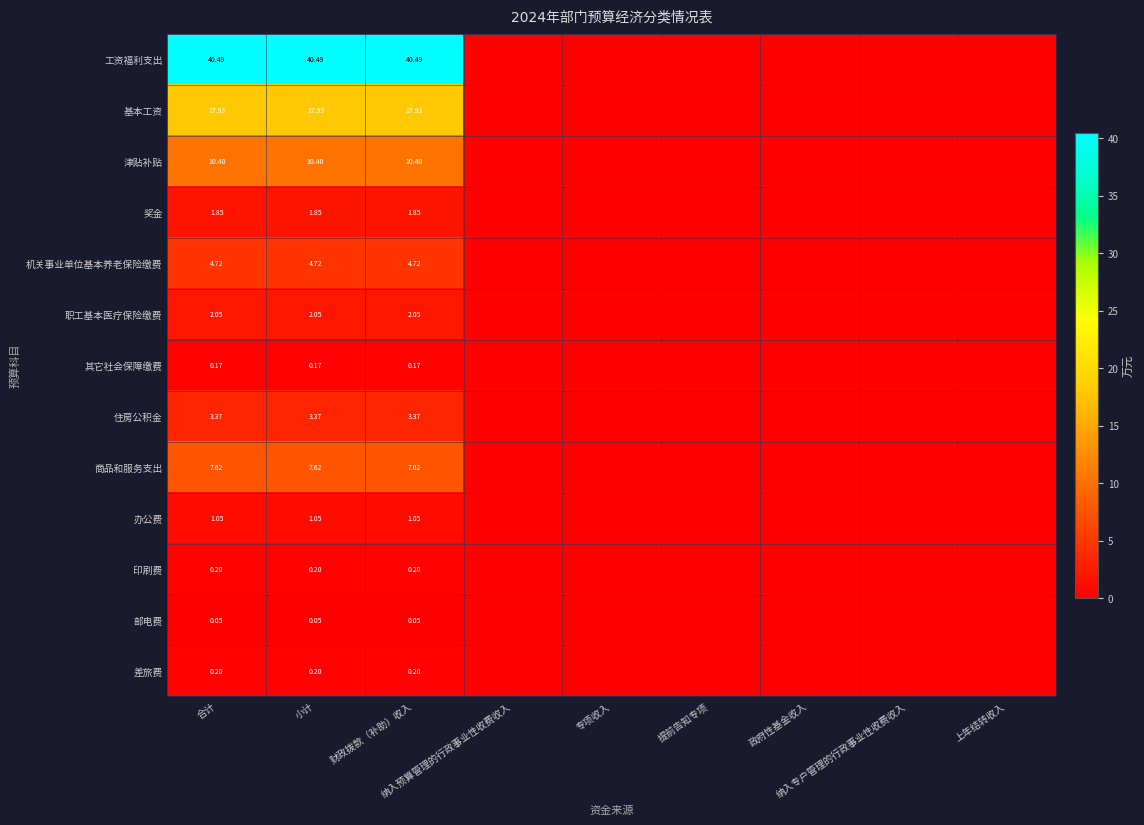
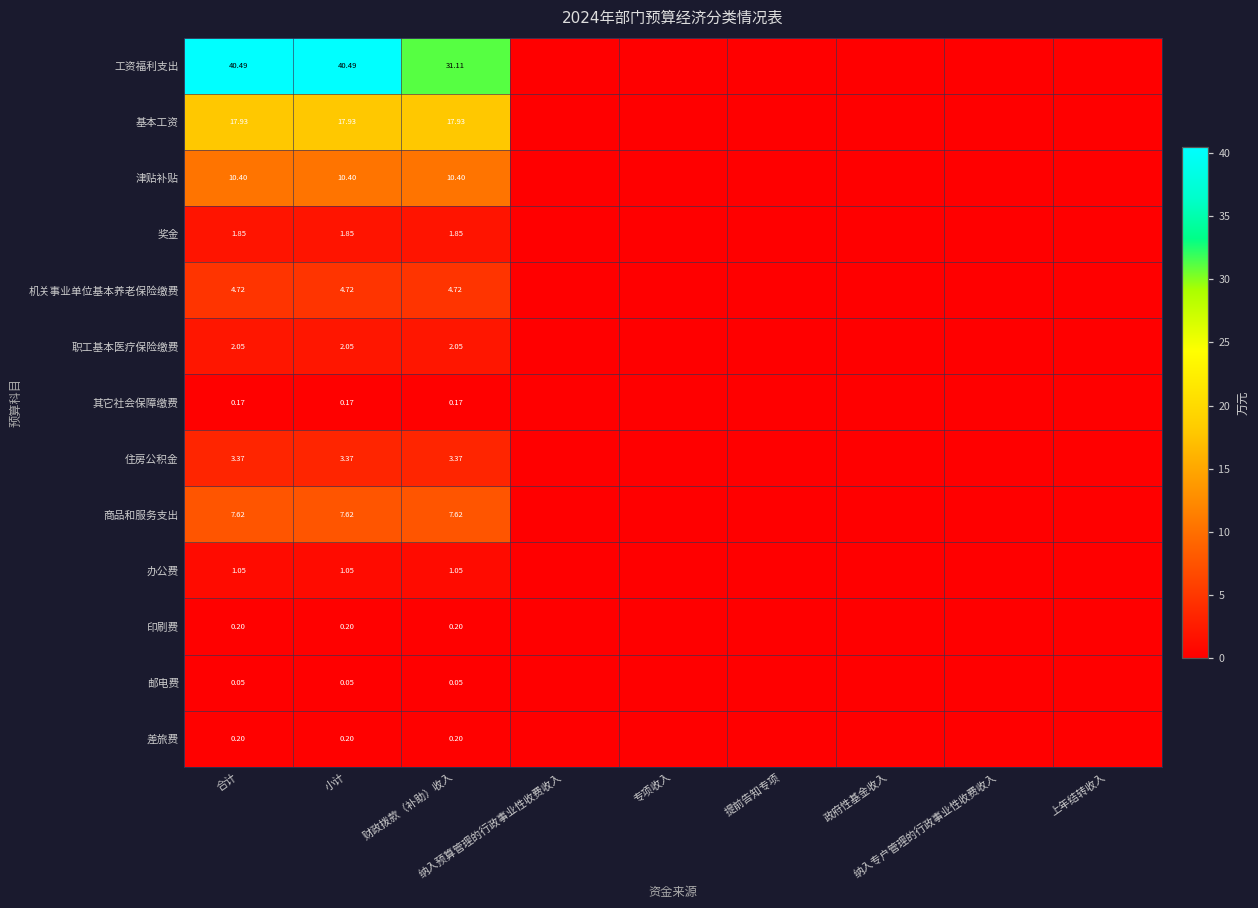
  {
    "工资福利支出": {
      "合计": 40.49,
      "小计": 40.49,
-     "财政拨款（补助）收入": 40.49
+     "财政拨款（补助）收入": 31.11
    },
    "基本工资": {
      "合计": 17.93,
      "小计": 17.93,
      "财政拨款（补助）收入": 17.93
    },
    "津贴补贴": {
      "合计": 10.40,
      "小计": 10.40,
      "财政拨款（补助）收入": 10.40
    },
    "奖金": {
      "合计": 1.85,
      "小计": 1.85,
      "财政拨款（补助）收入": 1.85
    },
    "机关事业单位基本养老保险缴费": {
      "合计": 4.72,
      "小计": 4.72,
      "财政拨款（补助）收入": 4.72
    },
    "职工基本医疗保险缴费": {
      "合计": 2.05,
      "小计": 2.05,
      "财政拨款（补助）收入": 2.05
    },
    "其它社会保障缴费": {
      "合计": 0.17,
      "小计": 0.17,
      "财政拨款（补助）收入": 0.17
    },
    "住房公积金": {
      "合计": 3.37,
      "小计": 3.37,
      "财政拨款（补助）收入": 3.37
    },
    "商品和服务支出": {
      "合计": 7.62,
      "小计": 7.62,
      "财政拨款（补助）收入": 7.62
    },
    "办公费": {
      "合计": 1.05,
      "小计": 1.05,
      "财政拨款（补助）收入": 1.05
    },
    "印刷费": {
      "合计": 0.20,
      "小计": 0.20,
      "财政拨款（补助）收入": 0.20
    },
    "邮电费": {
      "合计": 0.05,
      "小计": 0.05,
      "财政拨款（补助）收入": 0.05
    },
    "差旅费": {
      "合计": 0.20,
      "小计": 0.20,
      "财政拨款（补助）收入": 0.20
    }
  }
